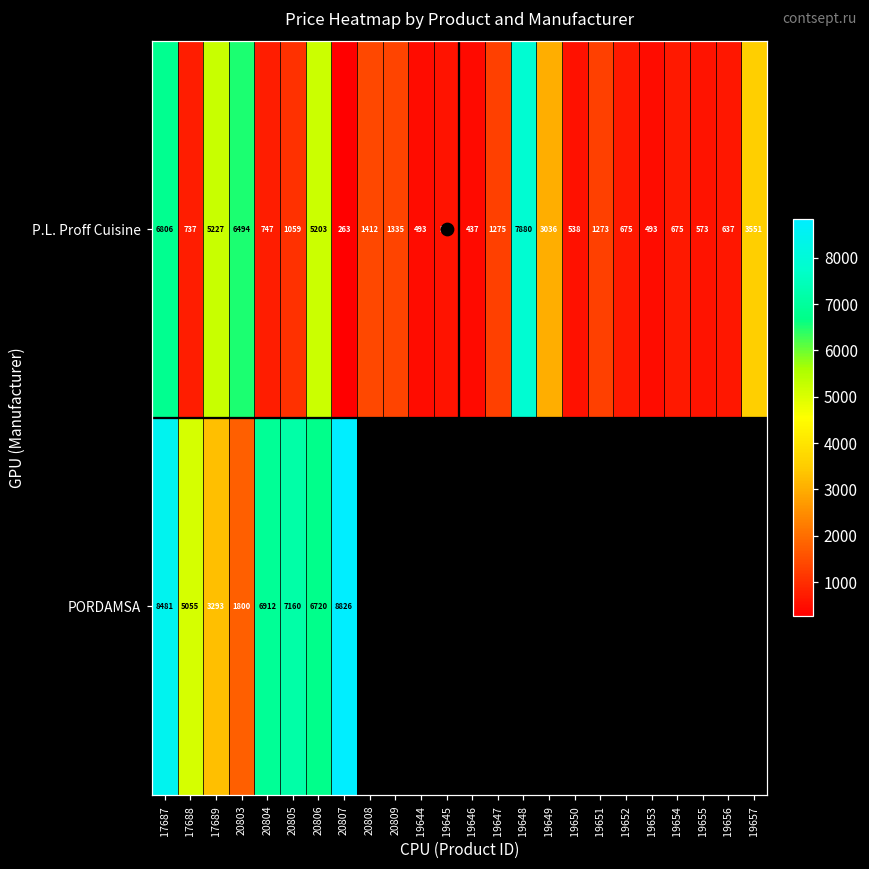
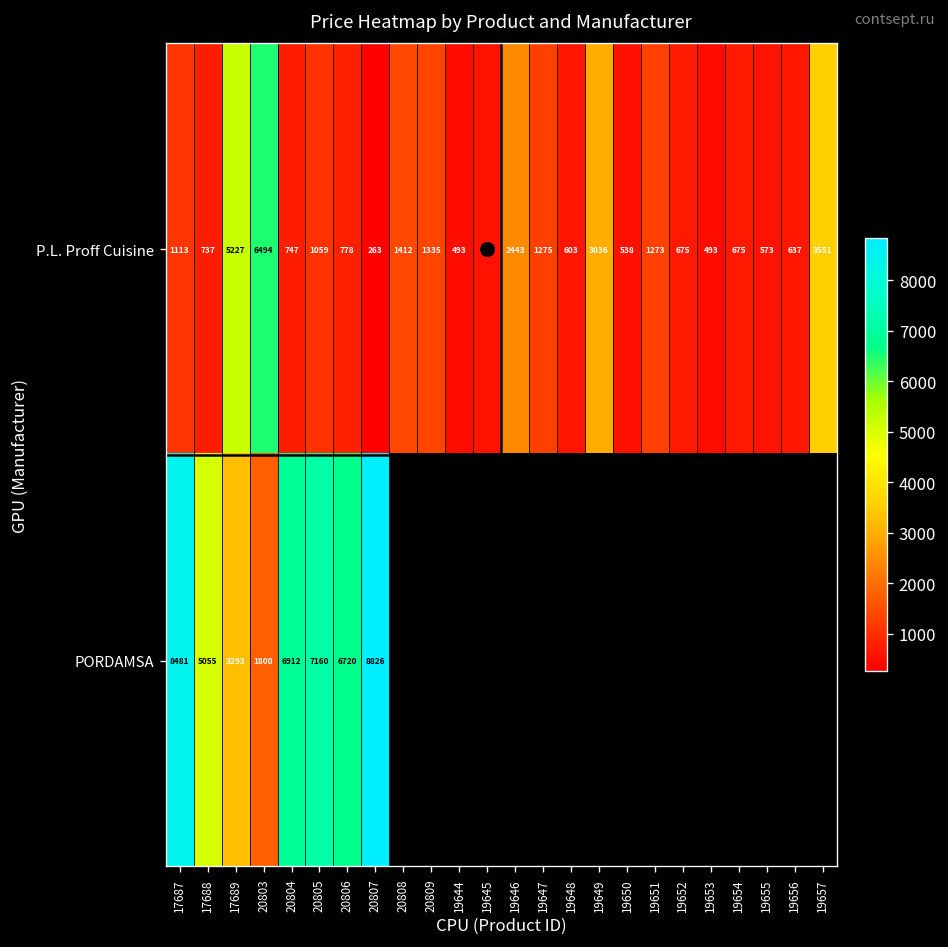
  {
    "P.L. Proff Cuisine": {
-     "17687": 6806,
+     "17687": 1113,
      "17688": 737,
      "17689": 5227,
      "20803": 6494,
      "20804": 747,
      "20805": 1059,
-     "20806": 5203,
+     "20806": 778,
      "20807": 263,
      "20808": 1412,
      "20809": 1335,
      "19644": 493,
-     "19646": 437,
+     "19646": 2443,
      "19647": 1275,
-     "19648": 7880,
+     "19648": 603,
      "19649": 3036,
      "19650": 538,
      "19651": 1273,
      "19652": 675,
      "19653": 493,
      "19654": 675,
      "19655": 573,
      "19656": 637,
      "19657": 3551
    },
    "PORDAMSA": {
      "17687": 8481,
      "17688": 5055,
      "17689": 3293,
      "20803": 1800,
      "20804": 6912,
      "20805": 7160,
      "20806": 6720,
      "20807": 8826
    }
  }
